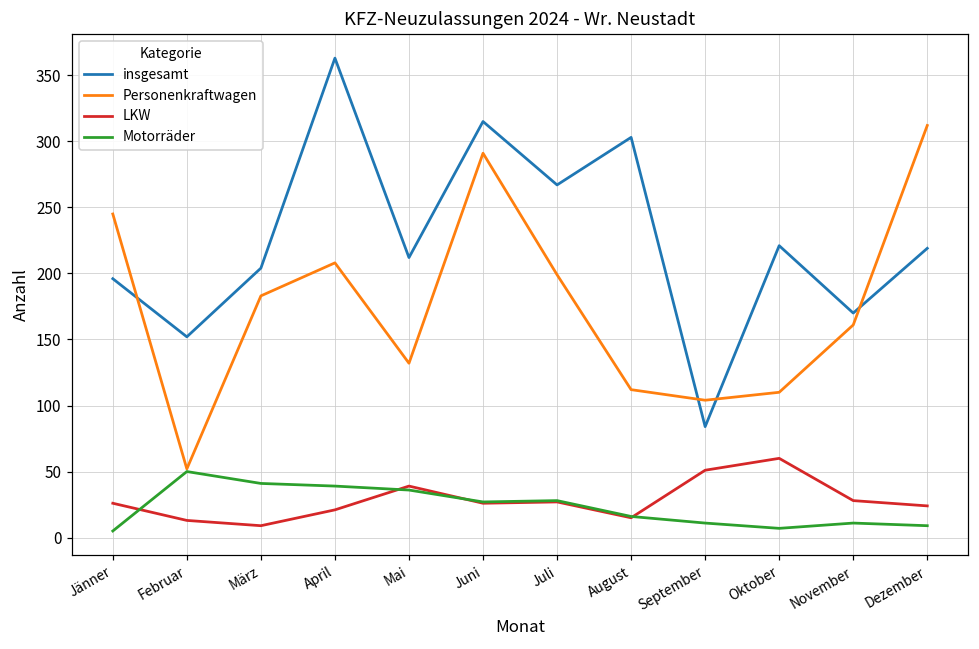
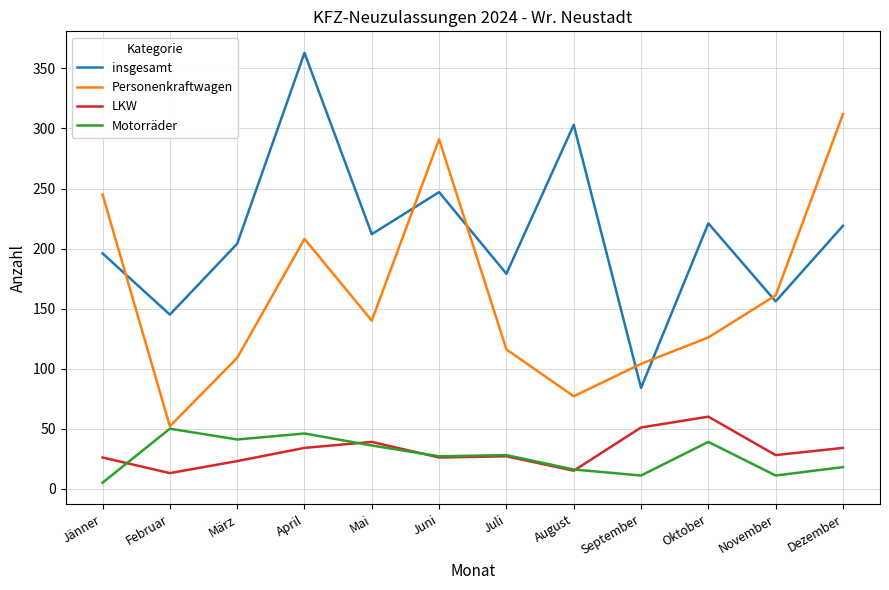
  {
    "insgesamt": {
      "Jänner": 196,
-     "Februar": 152,
+     "Februar": 145,
      "März": 204,
      "April": 363,
      "Mai": 212,
-     "Juni": 315,
-     "Juli": 267,
+     "Juni": 247,
+     "Juli": 179,
      "August": 303,
      "September": 84,
      "Oktober": 221,
-     "November": 170,
+     "November": 156,
      "Dezember": 219
    },
    "Personenkraftwagen": {
      "Jänner": 245,
-     "März": 183,
+     "März": 109,
      "April": 208,
-     "Mai": 132,
+     "Mai": 140,
      "Juni": 291,
-     "Juli": 199,
-     "August": 112,
+     "Juli": 116,
+     "August": 77,
      "September": 104,
-     "Oktober": 110,
+     "Oktober": 126,
      "November": 161,
      "Dezember": 312
    },
    "LKW": {
      "Jänner": 26,
      "Februar": 13,
-     "März": 9,
-     "April": 21,
+     "März": 23,
+     "April": 34,
      "Mai": 39,
      "September": 51,
      "Oktober": 60,
      "November": 28,
-     "Dezember": 24
+     "Dezember": 34
    },
    "Motorräder": {
      "Jänner": 5,
      "März": 41,
-     "April": 39,
+     "April": 46,
      "Mai": 36,
      "September": 11,
-     "Oktober": 7,
+     "Oktober": 39,
      "November": 11,
-     "Dezember": 9
+     "Dezember": 18
    }
  }
